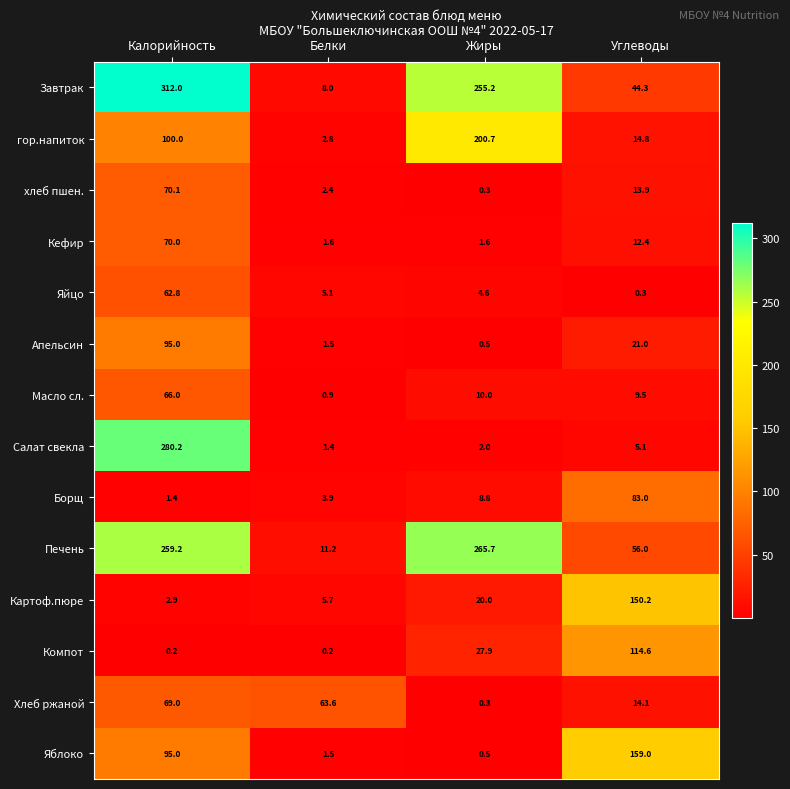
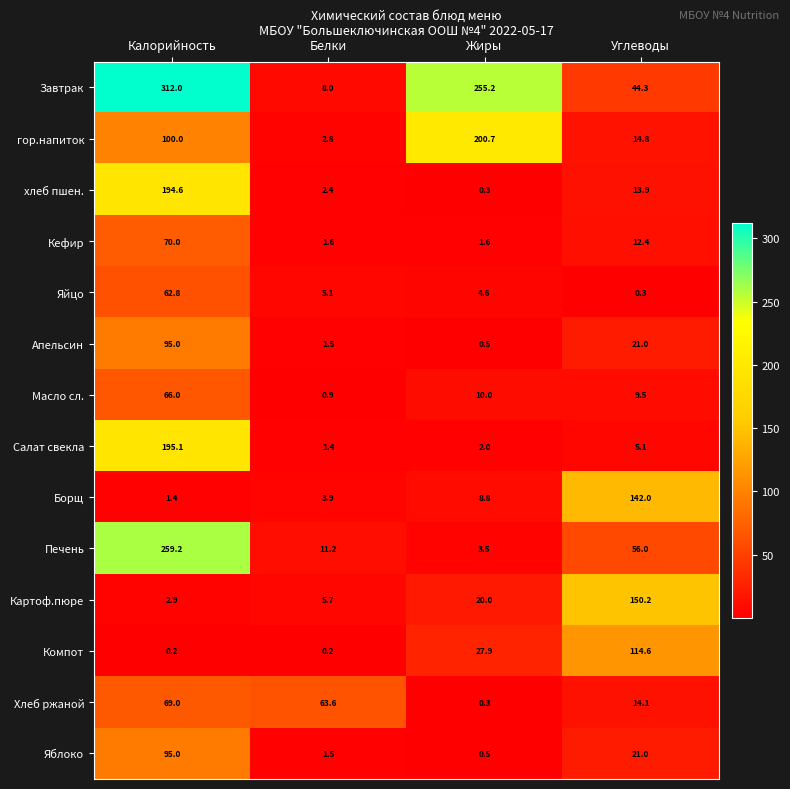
  {
    "Завтрак": {
      "Калорийность": 312.0,
      "Белки": 8.0,
      "Жиры": 255.2,
      "Углеводы": 44.3
    },
    "гор.напиток": {
      "Калорийность": 100.0,
      "Белки": 2.8,
      "Жиры": 200.7,
      "Углеводы": 14.8
    },
    "хлеб пшен.": {
-     "Калорийность": 70.1,
+     "Калорийность": 194.6,
      "Белки": 2.4,
      "Жиры": 0.3,
      "Углеводы": 13.9
    },
    "Кефир": {
      "Калорийность": 70.0,
      "Белки": 1.6,
      "Жиры": 1.6,
      "Углеводы": 12.4
    },
    "Яйцо": {
      "Калорийность": 62.8,
      "Белки": 5.1,
      "Жиры": 4.6,
      "Углеводы": 0.3
    },
    "Апельсин": {
      "Калорийность": 95.0,
      "Белки": 1.5,
      "Жиры": 0.5,
      "Углеводы": 21.0
    },
    "Масло сл.": {
      "Калорийность": 66.0,
      "Белки": 0.9,
      "Жиры": 10.0,
      "Углеводы": 9.5
    },
    "Салат свекла": {
-     "Калорийность": 280.2,
+     "Калорийность": 195.1,
      "Белки": 1.4,
      "Жиры": 2.0,
      "Углеводы": 5.1
    },
    "Борщ": {
      "Калорийность": 1.4,
      "Белки": 3.9,
      "Жиры": 8.8,
-     "Углеводы": 83.0
+     "Углеводы": 142.0
    },
    "Печень": {
      "Калорийность": 259.2,
      "Белки": 11.2,
-     "Жиры": 265.7,
+     "Жиры": 3.5,
      "Углеводы": 56.0
    },
    "Картоф.пюре": {
      "Калорийность": 2.9,
      "Белки": 5.7,
      "Жиры": 20.0,
      "Углеводы": 150.2
    },
    "Компот": {
      "Калорийность": 0.2,
      "Белки": 0.2,
      "Жиры": 27.9,
      "Углеводы": 114.6
    },
    "Хлеб ржаной": {
      "Калорийность": 69.0,
      "Белки": 63.6,
      "Жиры": 0.3,
      "Углеводы": 14.1
    },
    "Яблоко": {
      "Калорийность": 95.0,
      "Белки": 1.5,
      "Жиры": 0.5,
-     "Углеводы": 159.0
+     "Углеводы": 21.0
    }
  }
